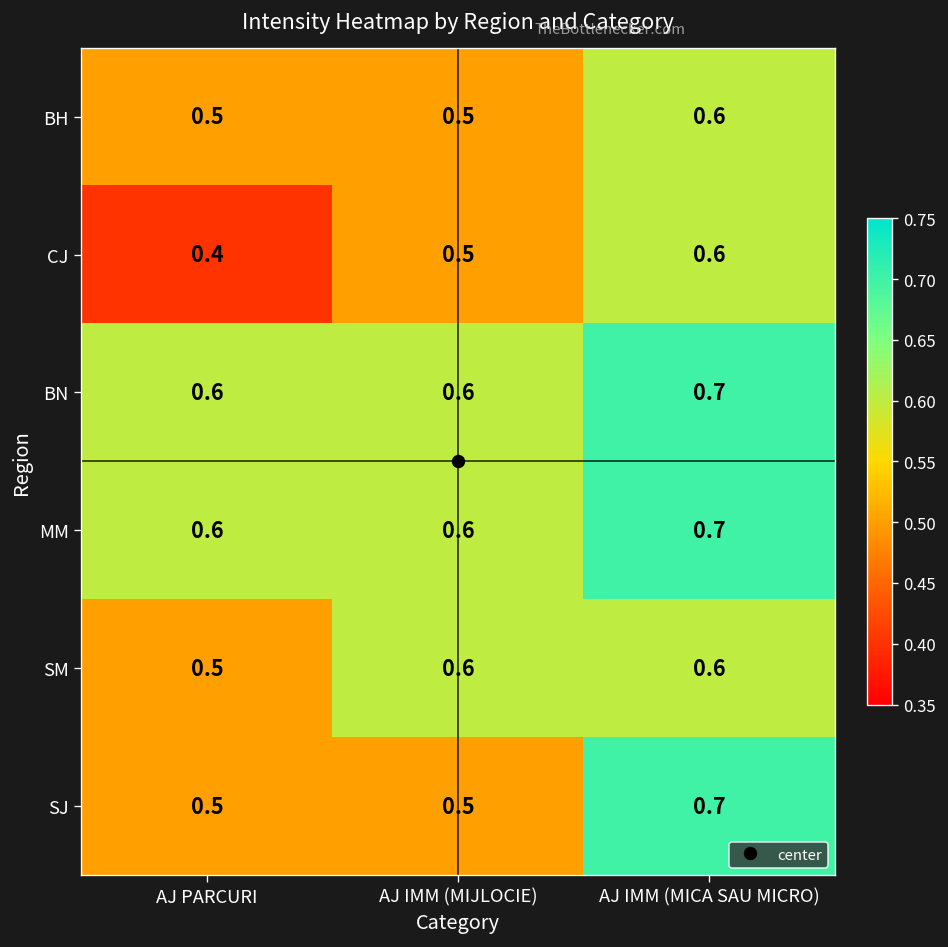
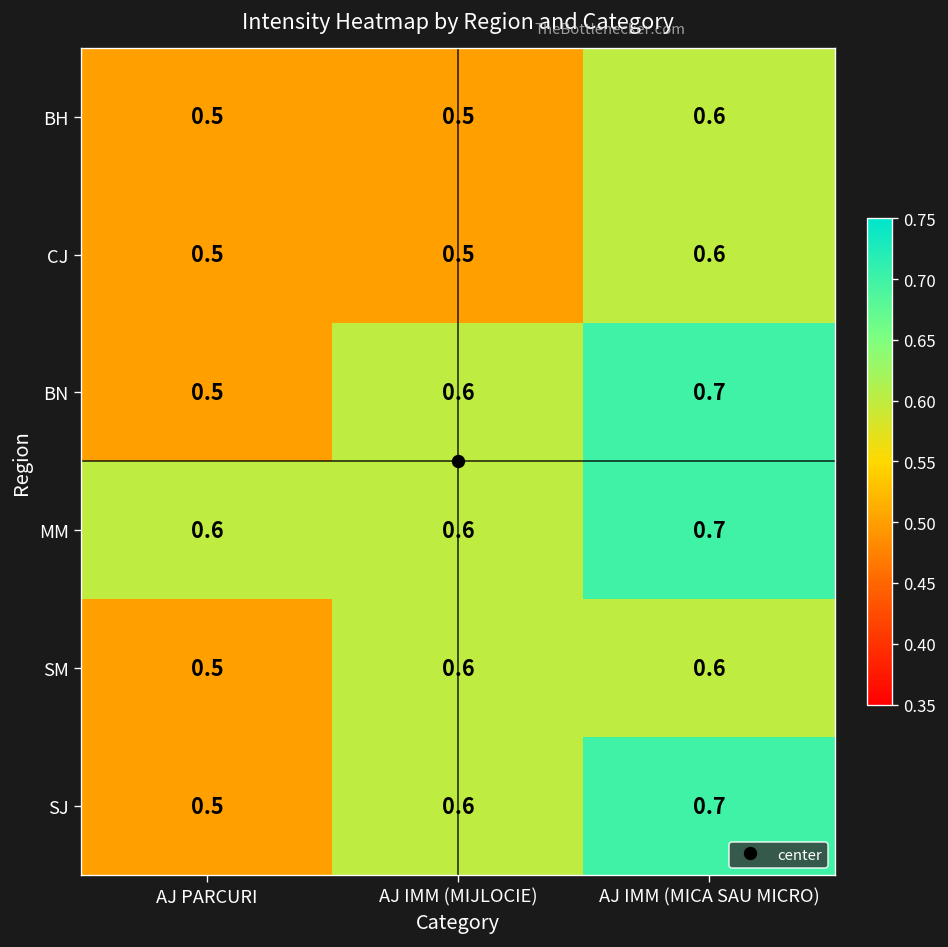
  {
    "BH": {
      "AJ PARCURI": 0.5,
      "AJ IMM (MIJLOCIE)": 0.5,
      "AJ IMM (MICA SAU MICRO)": 0.6
    },
    "CJ": {
-     "AJ PARCURI": 0.4,
+     "AJ PARCURI": 0.5,
      "AJ IMM (MIJLOCIE)": 0.5,
      "AJ IMM (MICA SAU MICRO)": 0.6
    },
    "BN": {
-     "AJ PARCURI": 0.6,
+     "AJ PARCURI": 0.5,
      "AJ IMM (MIJLOCIE)": 0.6,
      "AJ IMM (MICA SAU MICRO)": 0.7
    },
    "MM": {
      "AJ PARCURI": 0.6,
      "AJ IMM (MIJLOCIE)": 0.6,
      "AJ IMM (MICA SAU MICRO)": 0.7
    },
    "SM": {
      "AJ PARCURI": 0.5,
      "AJ IMM (MIJLOCIE)": 0.6,
      "AJ IMM (MICA SAU MICRO)": 0.6
    },
    "SJ": {
      "AJ PARCURI": 0.5,
-     "AJ IMM (MIJLOCIE)": 0.5,
+     "AJ IMM (MIJLOCIE)": 0.6,
      "AJ IMM (MICA SAU MICRO)": 0.7
    }
  }
